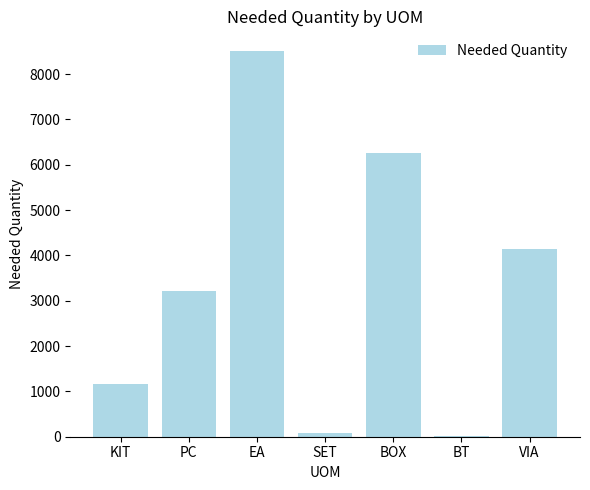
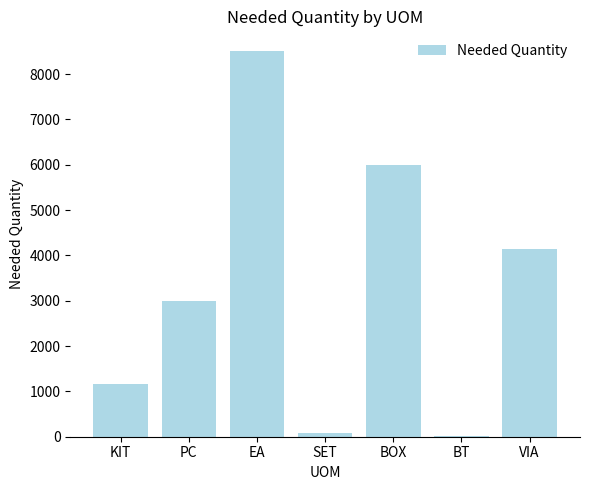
  {
    "KIT": 1200,
-   "PC": 3200,
+   "PC": 3000,
    "EA": 8500,
    "SET": 100,
-   "BOX": 6300,
+   "BOX": 6000,
    "VIA": 4200
  }
